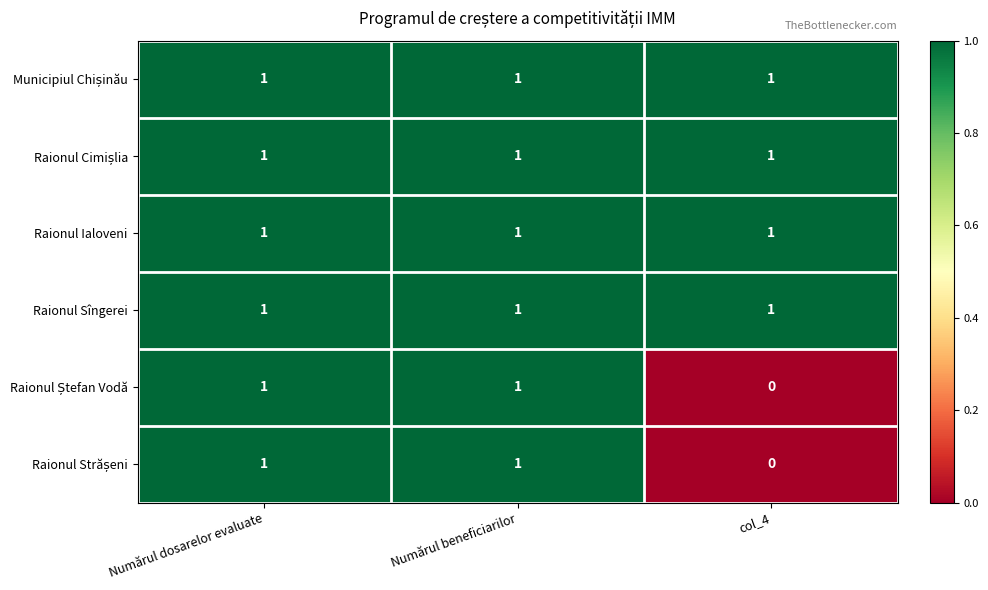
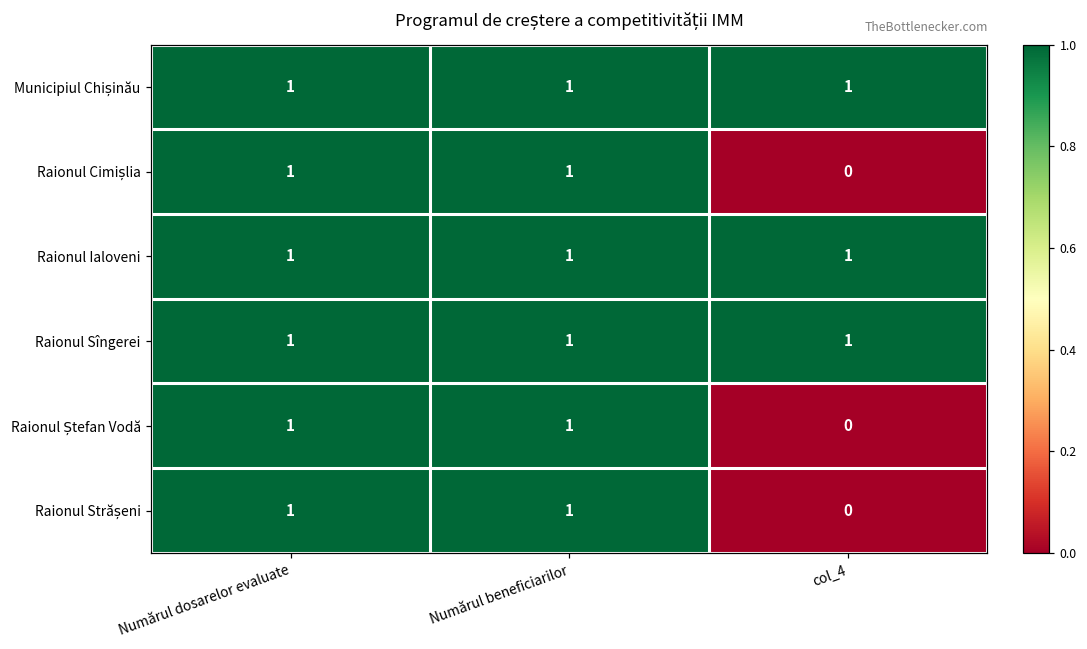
  {
    "Municipiul Chișinău": {
      "Numărul dosarelor evaluate": 1,
      "Numărul beneficiarilor": 1,
      "col_4": 1
    },
    "Raionul Cimișlia": {
      "Numărul dosarelor evaluate": 1,
      "Numărul beneficiarilor": 1,
-     "col_4": 1
+     "col_4": 0
    },
    "Raionul Ialoveni": {
      "Numărul dosarelor evaluate": 1,
      "Numărul beneficiarilor": 1,
      "col_4": 1
    },
    "Raionul Sîngerei": {
      "Numărul dosarelor evaluate": 1,
      "Numărul beneficiarilor": 1,
      "col_4": 1
    },
    "Raionul Ștefan Vodă": {
      "Numărul dosarelor evaluate": 1,
      "Numărul beneficiarilor": 1,
      "col_4": 0
    },
    "Raionul Strășeni": {
      "Numărul dosarelor evaluate": 1,
      "Numărul beneficiarilor": 1,
      "col_4": 0
    }
  }
